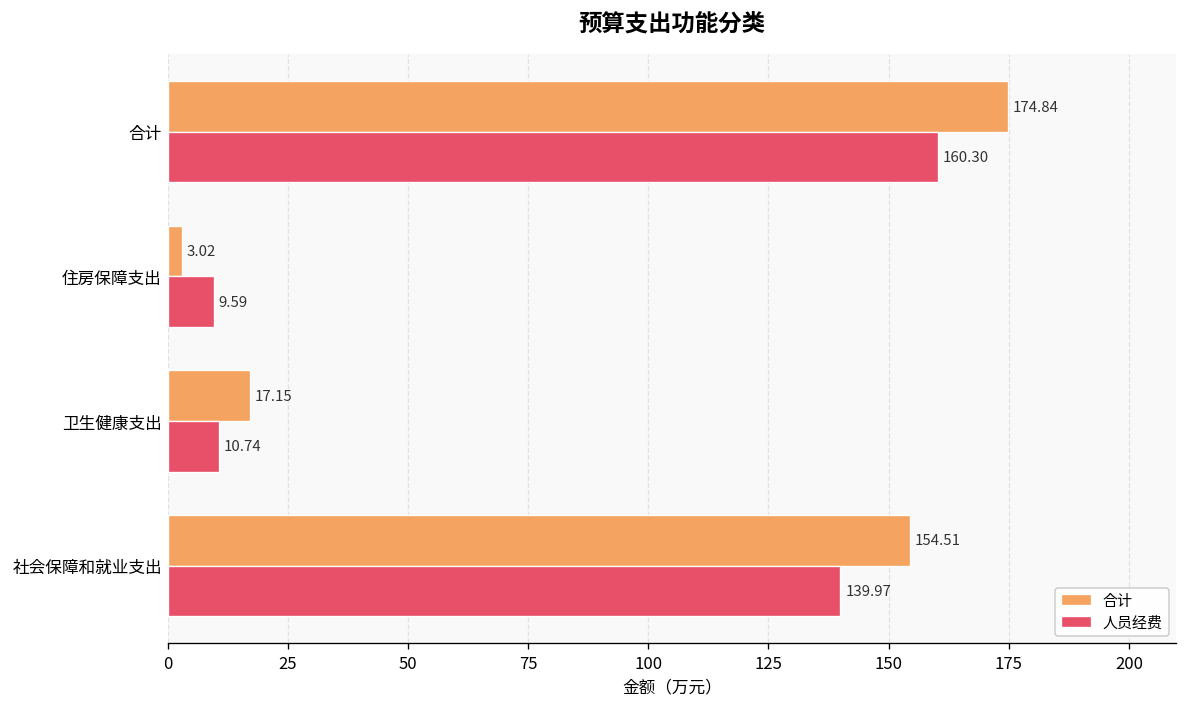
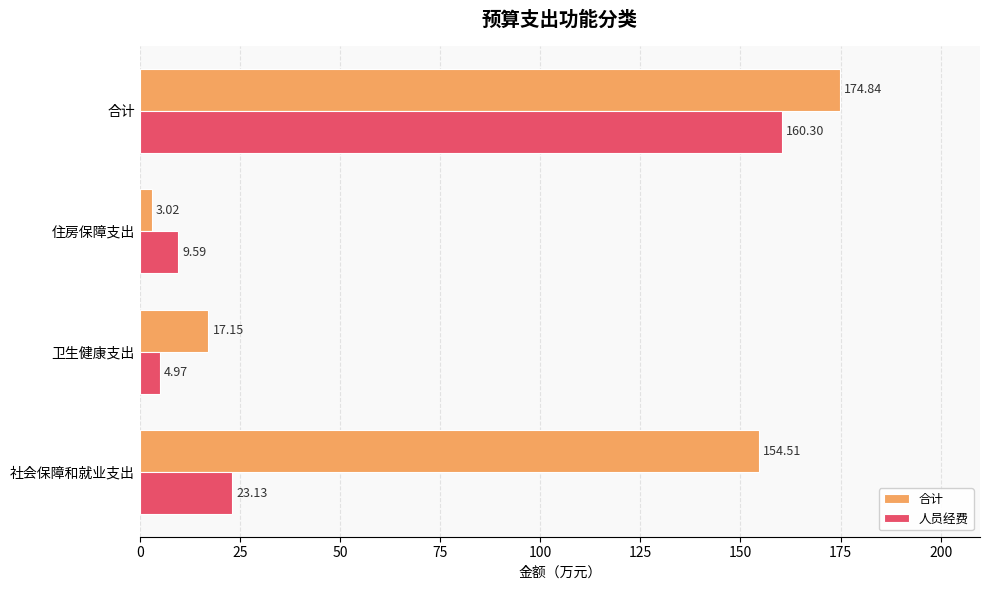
  {
    "合计": {
      "合计": 174.84,
      "住房保障支出": 3.02,
      "卫生健康支出": 17.15,
      "社会保障和就业支出": 154.51
    },
    "人员经费": {
      "合计": 160.30,
      "住房保障支出": 9.59,
-     "卫生健康支出": 10.74,
-     "社会保障和就业支出": 139.97
+     "卫生健康支出": 4.97,
+     "社会保障和就业支出": 23.13
    }
  }
